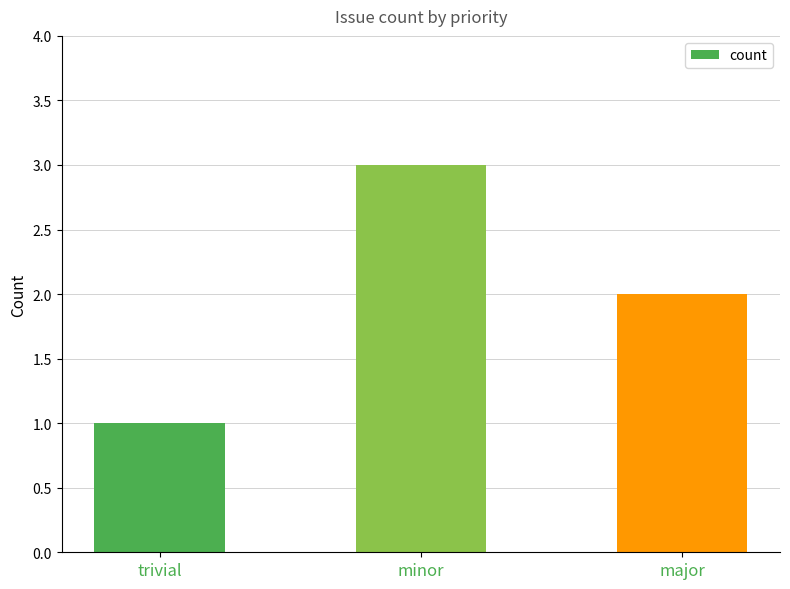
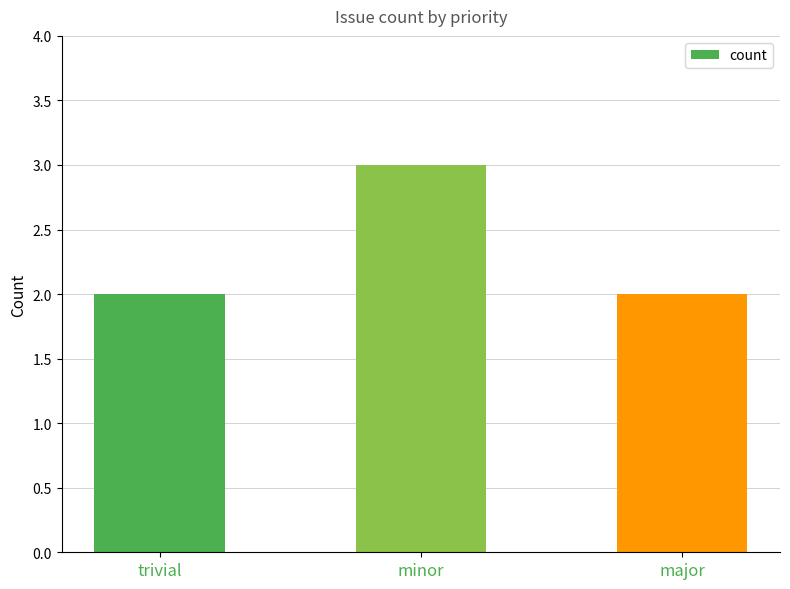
  {
-   "trivial": 1,
+   "trivial": 2,
    "minor": 3,
    "major": 2
  }
